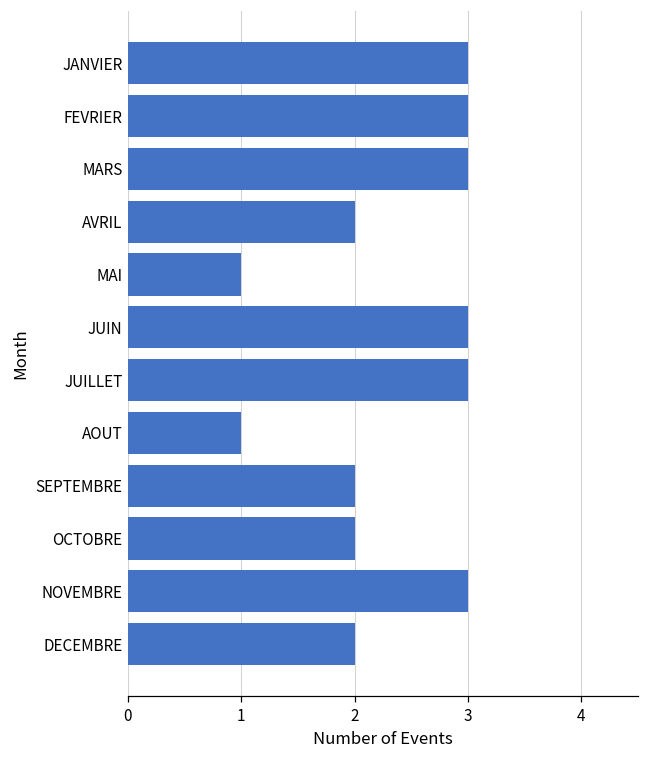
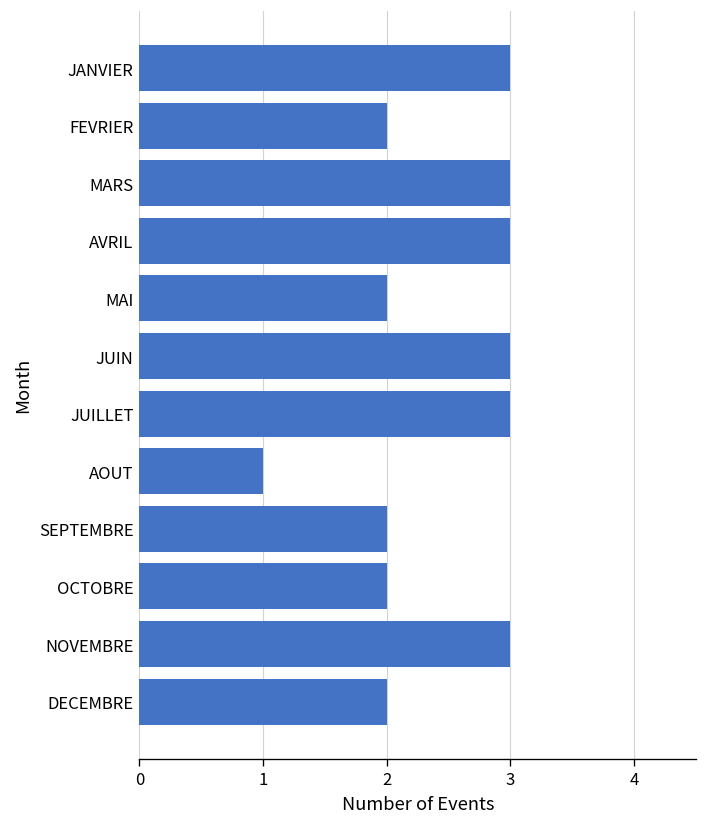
  {
    "JANVIER": 3,
-   "FEVRIER": 3,
+   "FEVRIER": 2,
    "MARS": 3,
-   "AVRIL": 2,
-   "MAI": 1,
+   "AVRIL": 3,
+   "MAI": 2,
    "JUIN": 3,
    "JUILLET": 3,
    "AOUT": 1,
    "SEPTEMBRE": 2,
    "OCTOBRE": 2,
    "NOVEMBRE": 3,
    "DECEMBRE": 2
  }
